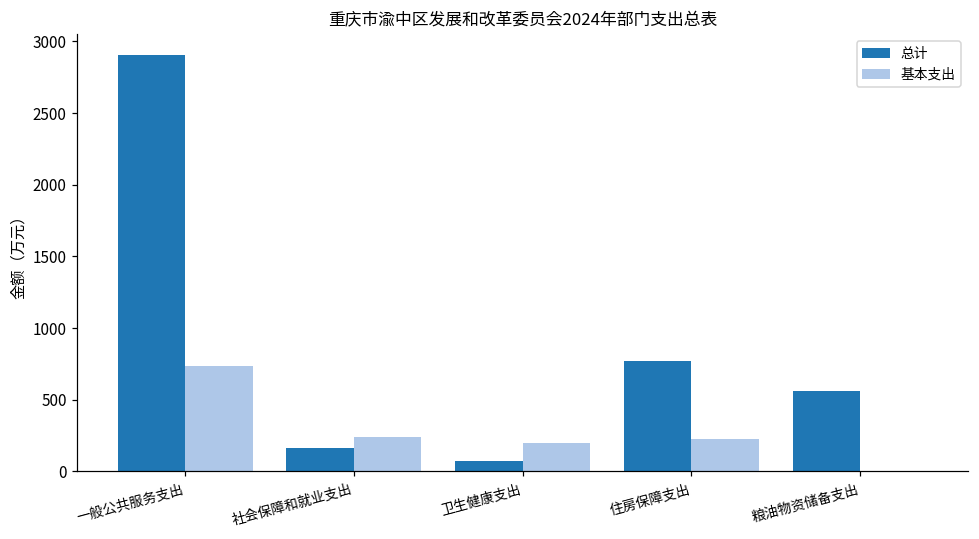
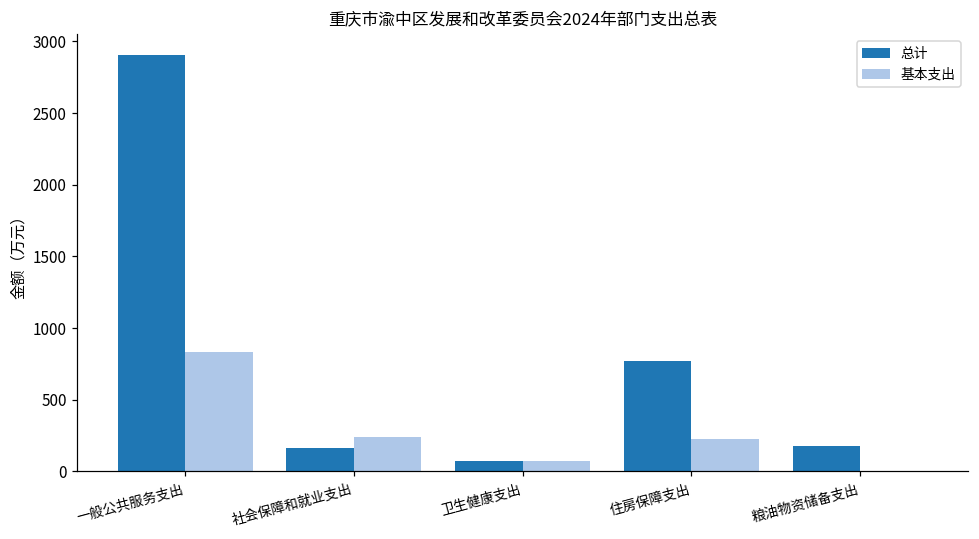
  {
    "总计": {
      "一般公共服务支出": 2900,
      "社会保障和就业支出": 170,
      "卫生健康支出": 70,
      "住房保障支出": 770,
-     "粮油物资储备支出": 560
+     "粮油物资储备支出": 180
    },
    "基本支出": {
-     "一般公共服务支出": 740,
+     "一般公共服务支出": 830,
      "社会保障和就业支出": 240,
-     "卫生健康支出": 200,
+     "卫生健康支出": 70,
      "住房保障支出": 220,
      "粮油物资储备支出": 0
    }
  }
